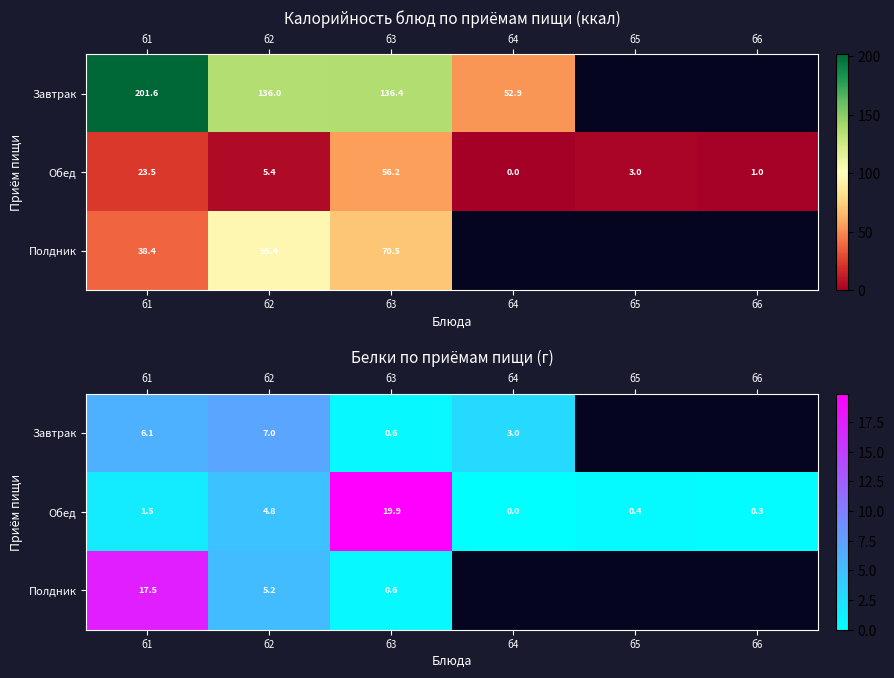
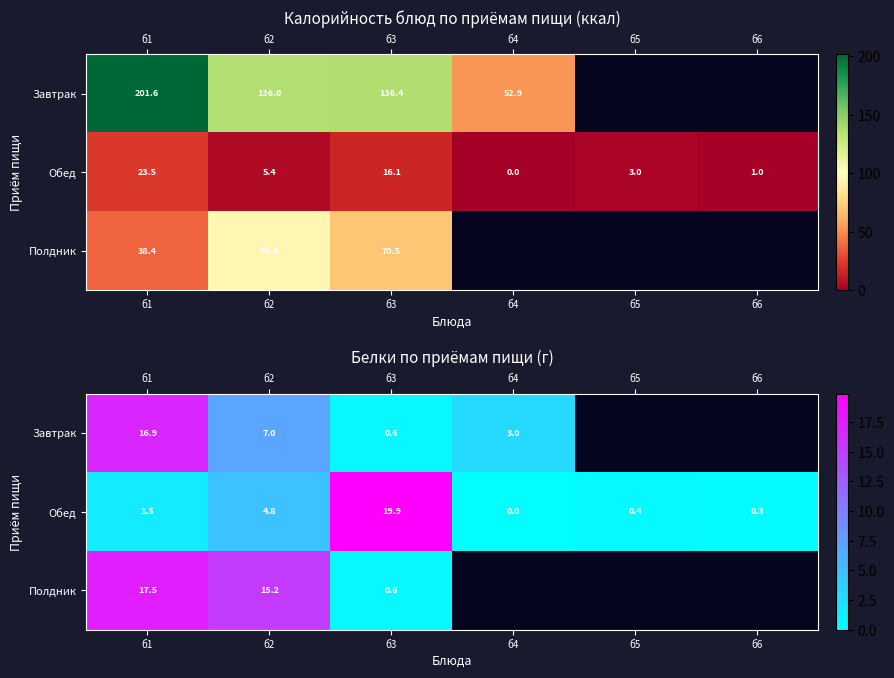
  {
    "Калорийность блюд по приёмам пищи (ккал)": {
      "Завтрак": {
        "б1": 201.6,
        "б2": 136.0,
        "б3": 136.4,
        "б4": 52.9
      },
      "Обед": {
        "б1": 23.5,
        "б2": 5.4,
-       "б3": 56.2,
+       "б3": 16.1,
        "б4": 0.0,
        "б5": 3.0,
        "б6": 1.0
      },
      "Полдник": {
        "б1": 38.4,
        "б2": 95.4,
        "б3": 70.5
      }
    },
    "Белки по приёмам пищи (г)": {
      "Завтрак": {
-       "б1": 6.1,
+       "б1": 16.9,
        "б2": 7.0,
        "б3": 0.6,
        "б4": 3.0
      },
      "Обед": {
        "б1": 1.5,
        "б2": 4.8,
        "б3": 19.9,
        "б4": 0.0,
        "б5": 0.4,
        "б6": 0.3
      },
      "Полдник": {
        "б1": 17.5,
-       "б2": 5.2,
+       "б2": 15.2,
        "б3": 0.6
      }
    }
  }
